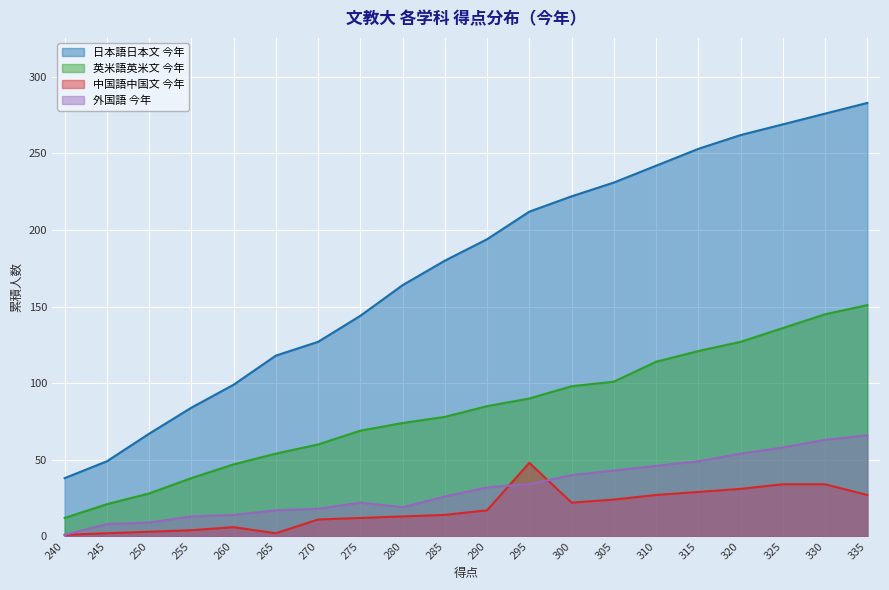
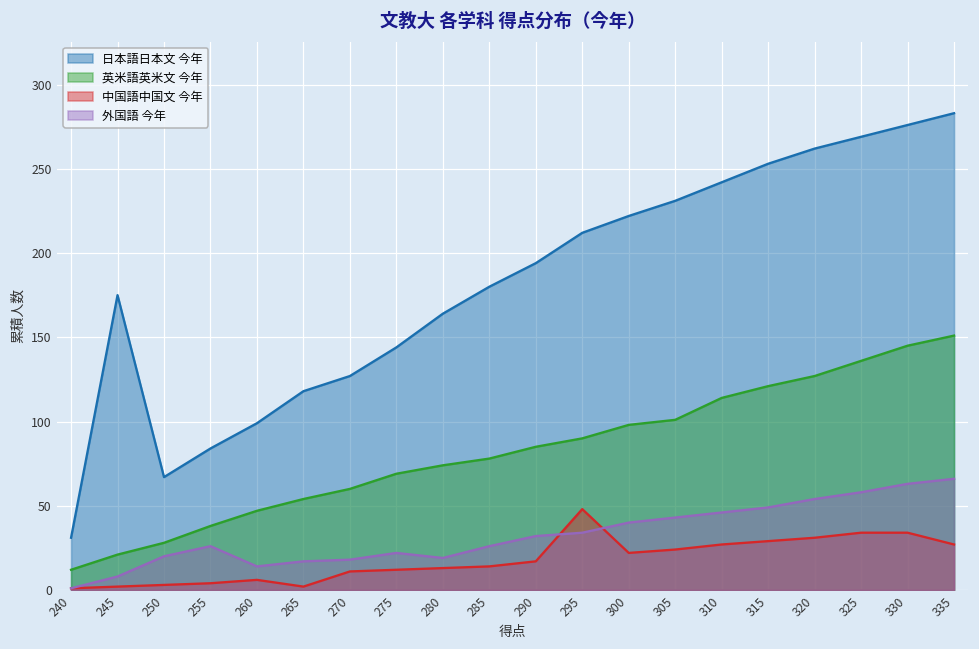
  {
    "日本語日本文 今年": {
-     "240": 38,
-     "245": 49,
+     "240": 31,
+     "245": 175,
      "250": 67,
      "255": 84,
      "260": 99,
      "265": 118,
      "270": 127,
      "275": 144,
      "280": 164,
      "285": 180,
      "290": 194,
      "295": 212,
      "300": 222,
      "305": 231,
      "310": 242,
      "315": 253,
      "320": 262,
      "325": 269,
      "330": 276,
      "335": 283
    },
    "英米語英米文 今年": {
      "240": 12,
      "245": 21,
      "250": 28,
      "255": 38,
      "260": 47,
      "265": 54,
      "270": 60,
      "275": 69,
      "280": 74,
      "285": 78,
      "290": 85,
      "295": 90,
      "300": 98,
      "305": 101,
      "310": 114,
      "315": 121,
      "320": 127,
      "325": 136,
      "330": 145,
      "335": 151
    },
    "中国語中国文 今年": {
      "245": 2,
      "250": 3,
      "255": 4,
      "260": 6,
      "265": 2,
      "270": 11,
      "275": 12,
      "280": 13,
      "285": 14,
      "290": 17,
      "295": 48,
      "300": 22,
      "305": 24,
      "310": 27,
      "315": 29,
      "320": 31,
      "325": 34,
      "330": 34,
      "335": 27
    },
    "外国語 今年": {
      "245": 8,
-     "250": 9,
-     "255": 13,
+     "250": 20,
+     "255": 26,
      "260": 14,
      "265": 17,
      "270": 18,
      "275": 22,
      "280": 19,
      "285": 26,
      "290": 32,
      "295": 34,
      "300": 40,
      "305": 43,
      "310": 46,
      "315": 49,
      "320": 54,
      "325": 58,
      "330": 63,
      "335": 66
    }
  }
